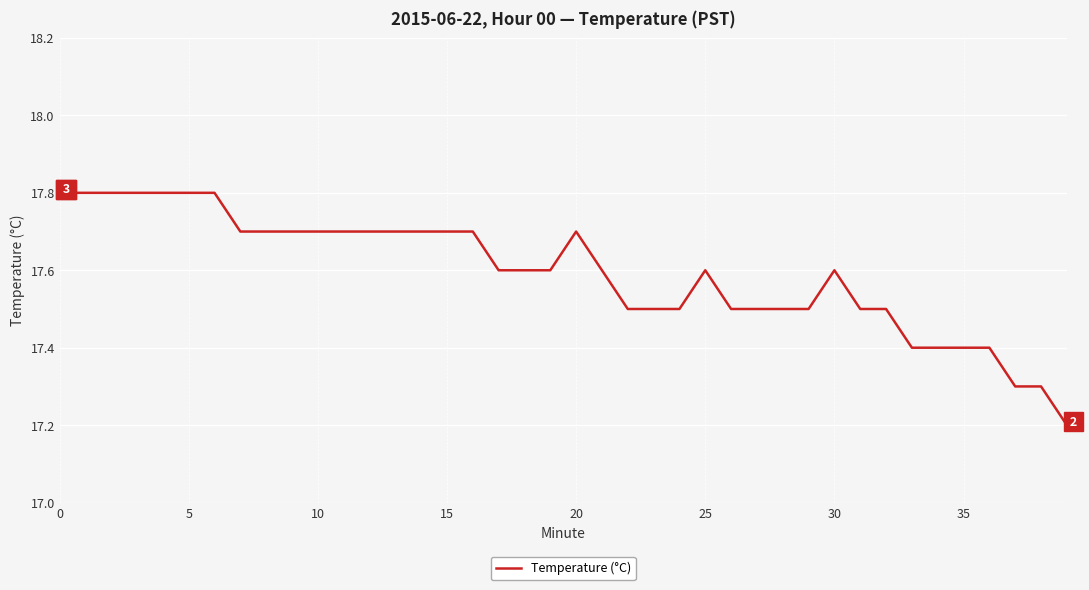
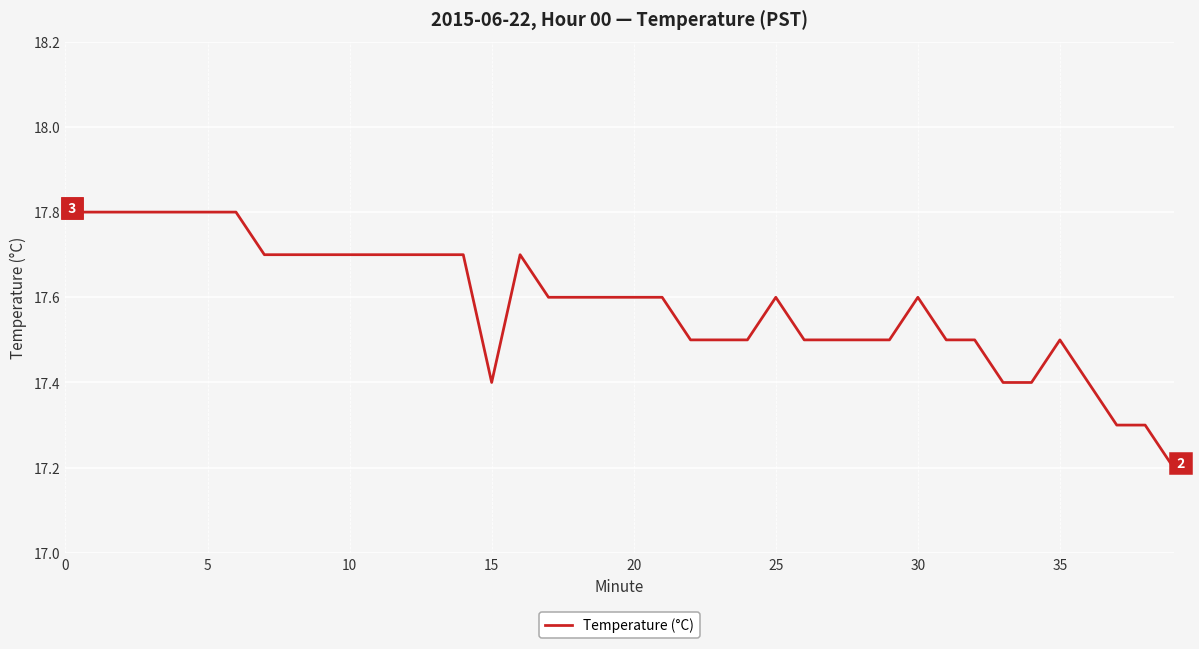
  {
    "5": 17.8,
    "10": 17.7,
-   "15": 17.7,
-   "20": 17.7,
+   "15": 17.4,
+   "20": 17.6,
    "25": 17.6,
    "30": 17.6,
-   "35": 17.4
+   "35": 17.5
  }
